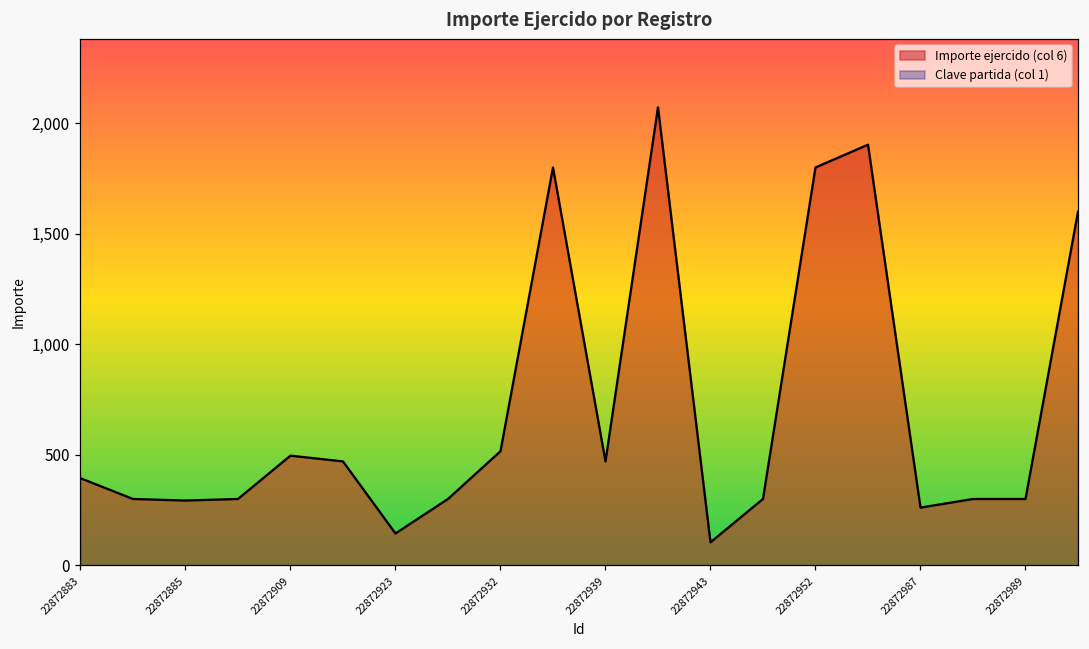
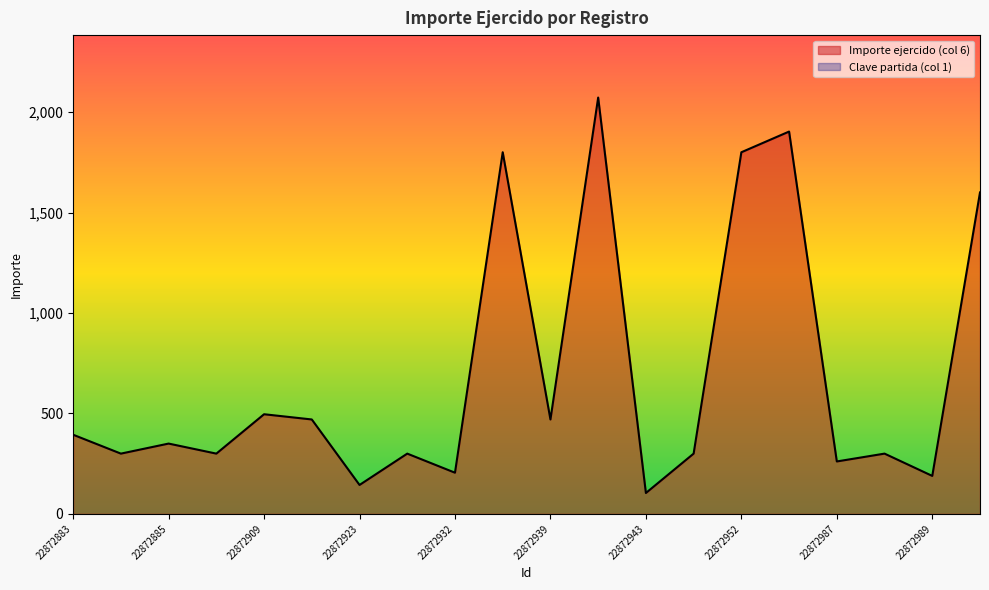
  {
    "22872883": "390",
-   "22872885": "290",
+   "22872885": "350",
    "22872909": "500",
    "22872923": "140",
-   "22872932": "520",
+   "22872932": "210",
    "22872939": "470",
    "22872943": "100",
    "22872952": "1,800",
    "22872987": "260",
-   "22872989": "300"
+   "22872989": "190"
  }
